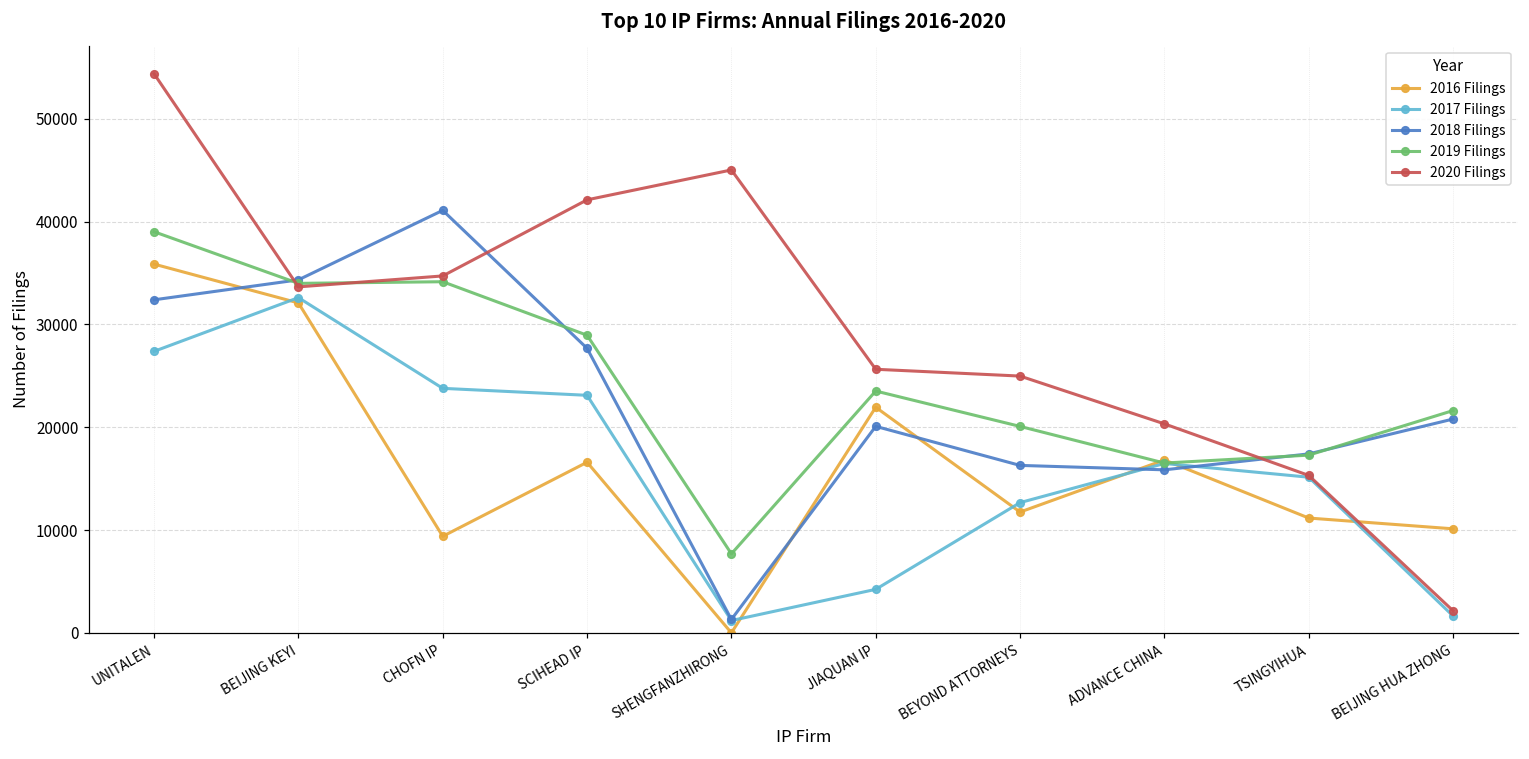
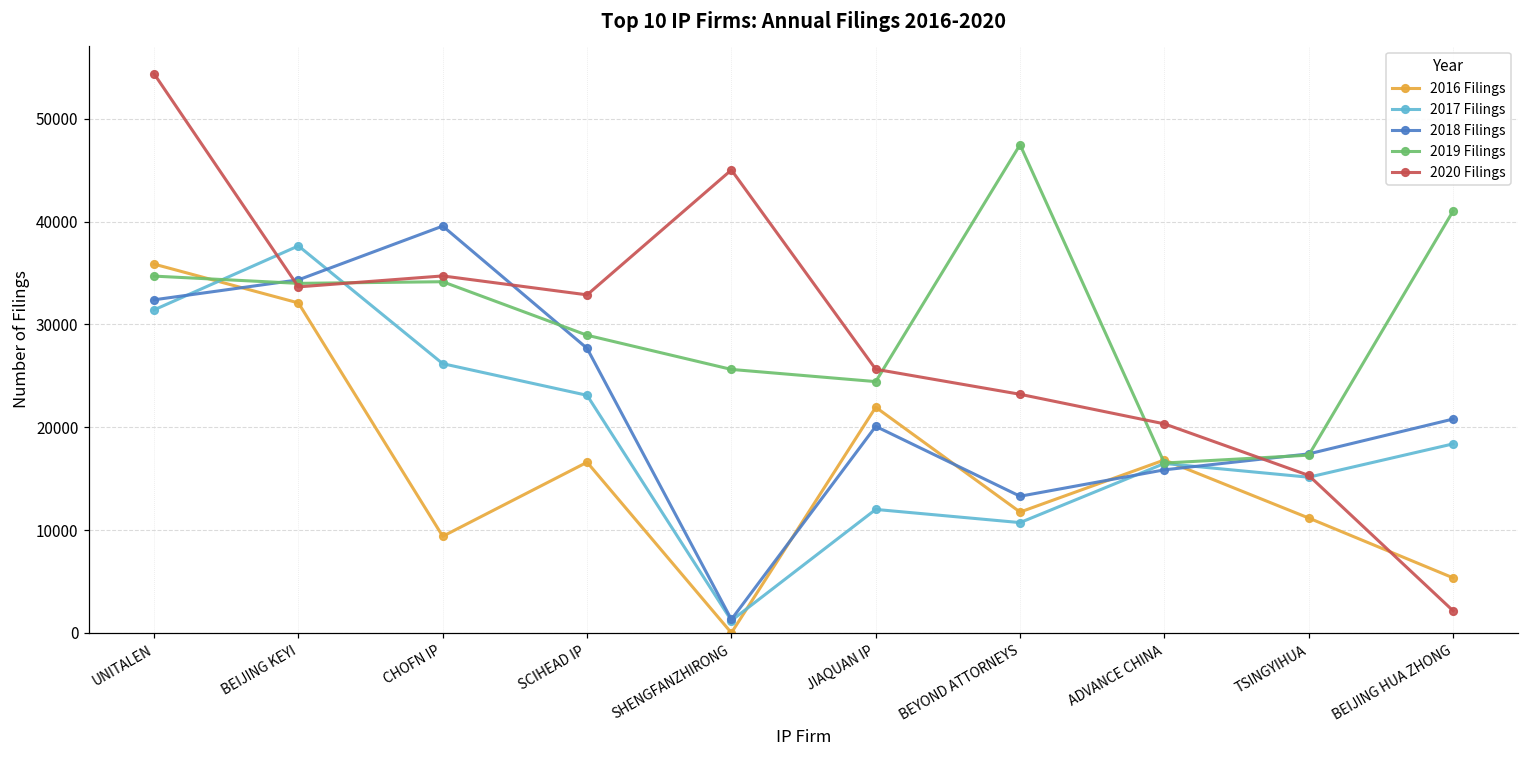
  {
    "2016 Filings": {
      "UNITALEN": 36000,
      "BEIJING KEYI": 32000,
      "CHOFN IP": 9000,
      "SCIHEAD IP": 17000,
      "SHENGFANZHIRONG": 0,
      "JIAQUAN IP": 22000,
      "BEYOND ATTORNEYS": 12000,
      "ADVANCE CHINA": 17000,
      "TSINGYIHUA": 11000,
-     "BEIJING HUA ZHONG": 10000
+     "BEIJING HUA ZHONG": 5000
    },
    "2017 Filings": {
-     "UNITALEN": 27000,
-     "BEIJING KEYI": 33000,
-     "CHOFN IP": 24000,
+     "UNITALEN": 31000,
+     "BEIJING KEYI": 38000,
+     "CHOFN IP": 26000,
      "SCIHEAD IP": 23000,
-     "JIAQUAN IP": 4000,
-     "BEYOND ATTORNEYS": 13000,
-     "BEIJING HUA ZHONG": 2000
+     "JIAQUAN IP": 12000,
+     "BEYOND ATTORNEYS": 11000,
+     "BEIJING HUA ZHONG": 18000
    },
    "2018 Filings": {
      "UNITALEN": 32000,
      "BEIJING KEYI": 34000,
-     "CHOFN IP": 41000,
+     "CHOFN IP": 40000,
      "SCIHEAD IP": 28000,
      "JIAQUAN IP": 20000,
-     "BEYOND ATTORNEYS": 16000,
+     "BEYOND ATTORNEYS": 13000,
      "ADVANCE CHINA": 16000,
      "BEIJING HUA ZHONG": 21000
    },
    "2019 Filings": {
-     "UNITALEN": 39000,
+     "UNITALEN": 35000,
      "BEIJING KEYI": 34000,
      "CHOFN IP": 34000,
      "SCIHEAD IP": 29000,
-     "SHENGFANZHIRONG": 8000,
-     "JIAQUAN IP": 23500,
-     "BEYOND ATTORNEYS": 20000,
-     "BEIJING HUA ZHONG": 22000
+     "SHENGFANZHIRONG": 26000,
+     "JIAQUAN IP": 24400,
+     "BEYOND ATTORNEYS": 47000,
+     "BEIJING HUA ZHONG": 41000
    },
    "2020 Filings": {
      "UNITALEN": 54000,
      "BEIJING KEYI": 34000,
      "CHOFN IP": 35000,
-     "SCIHEAD IP": 42000,
+     "SCIHEAD IP": 33000,
      "SHENGFANZHIRONG": 45000,
      "JIAQUAN IP": 26000,
-     "BEYOND ATTORNEYS": 25000,
+     "BEYOND ATTORNEYS": 23000,
      "ADVANCE CHINA": 20000,
      "BEIJING HUA ZHONG": 2000
    }
  }
